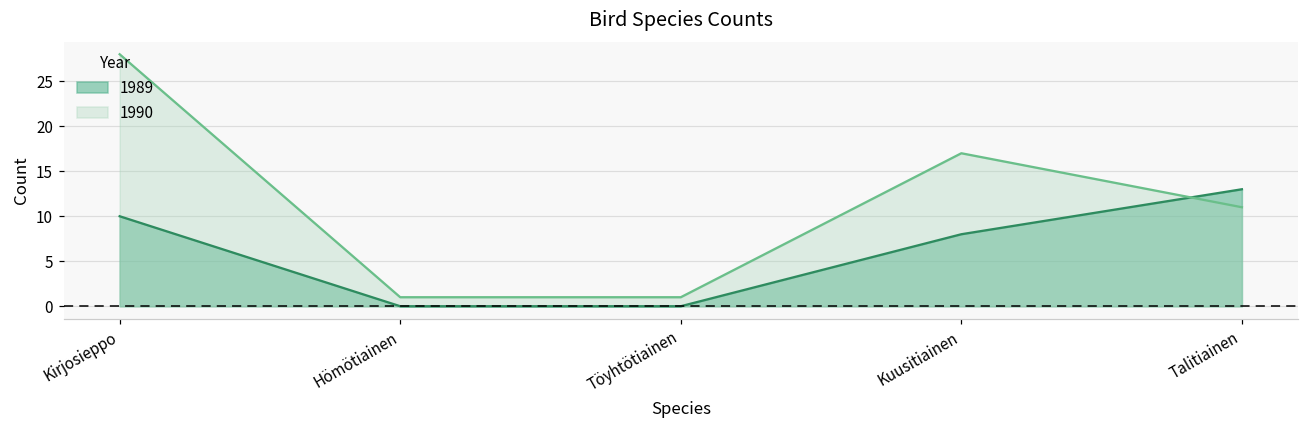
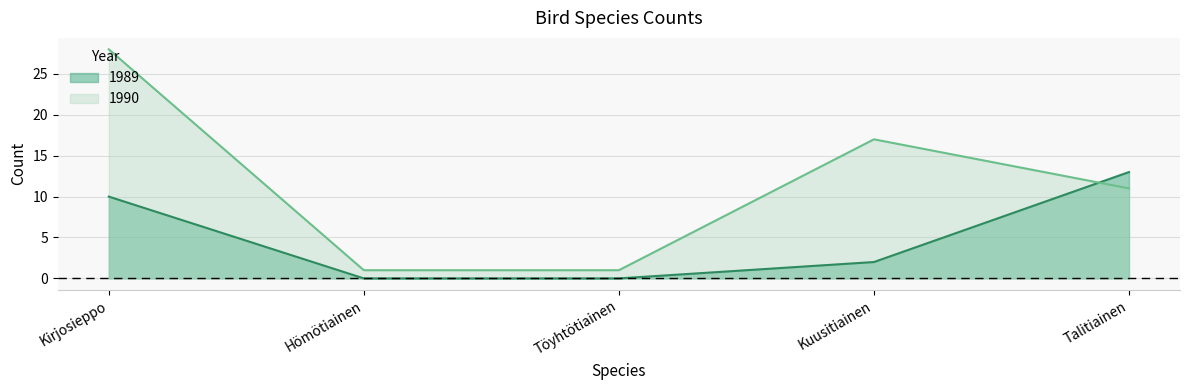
  {
    "1989": {
      "Kirjosieppo": 10,
      "Hömötiainen": 0,
      "Töyhtötiainen": 0,
-     "Kuusitiainen": 8,
+     "Kuusitiainen": 2,
      "Talitiainen": 13
    },
    "1990": {
      "Kirjosieppo": 28,
      "Hömötiainen": 1,
      "Töyhtötiainen": 1,
      "Kuusitiainen": 17,
      "Talitiainen": 11
    }
  }
